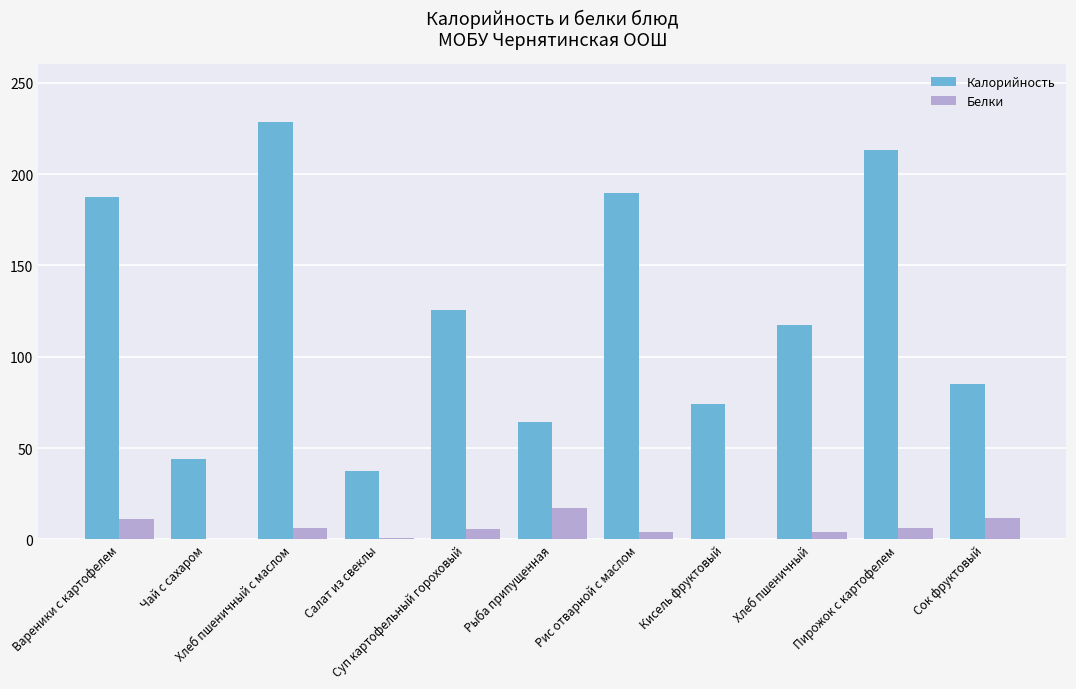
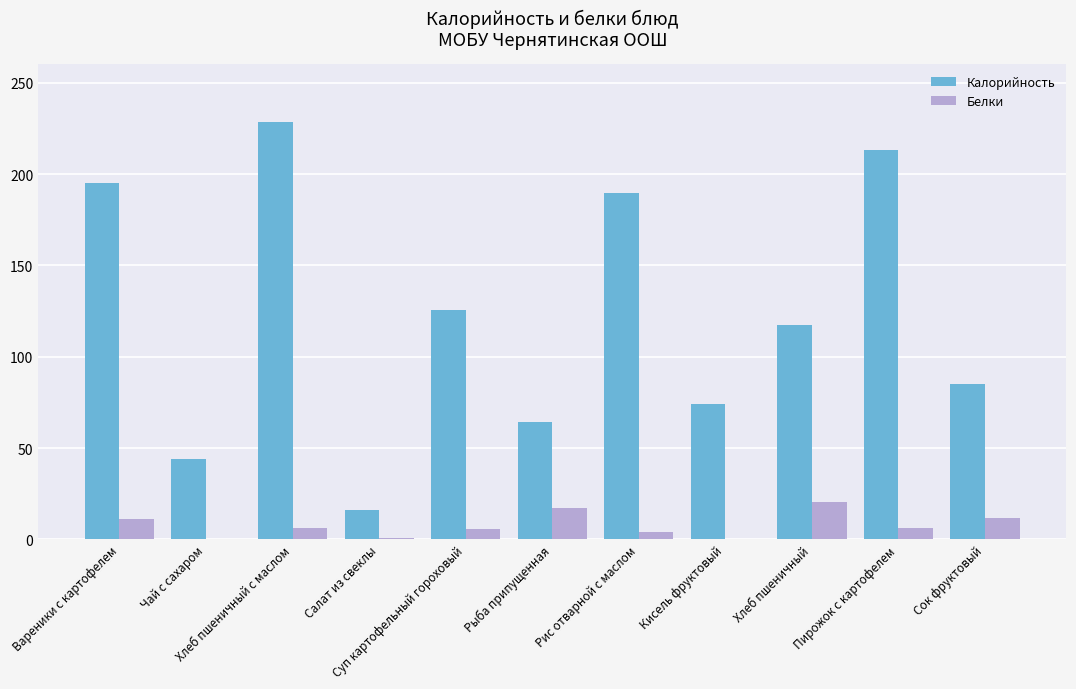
  {
    "Калорийность": {
-     "Вареники с картофелем": 187,
+     "Вареники с картофелем": 195,
      "Чай с сахаром": 44,
      "Хлеб пшеничный с маслом": 228,
-     "Салат из свеклы": 38,
+     "Салат из свеклы": 16,
      "Суп картофельный гороховый": 125,
      "Рыба припущенная": 64,
      "Рис отварной с маслом": 190,
      "Кисель фруктовый": 74,
      "Хлеб пшеничный": 118,
      "Пирожок с картофелем": 213,
      "Сок фруктовый": 85
    },
    "Белки": {
      "Вареники с картофелем": 11,
      "Хлеб пшеничный с маслом": 6,
      "Суп картофельный гороховый": 5,
      "Рыба припущенная": 17,
      "Рис отварной с маслом": 4,
-     "Хлеб пшеничный": 4,
+     "Хлеб пшеничный": 20,
      "Пирожок с картофелем": 6,
      "Сок фруктовый": 12
    }
  }
